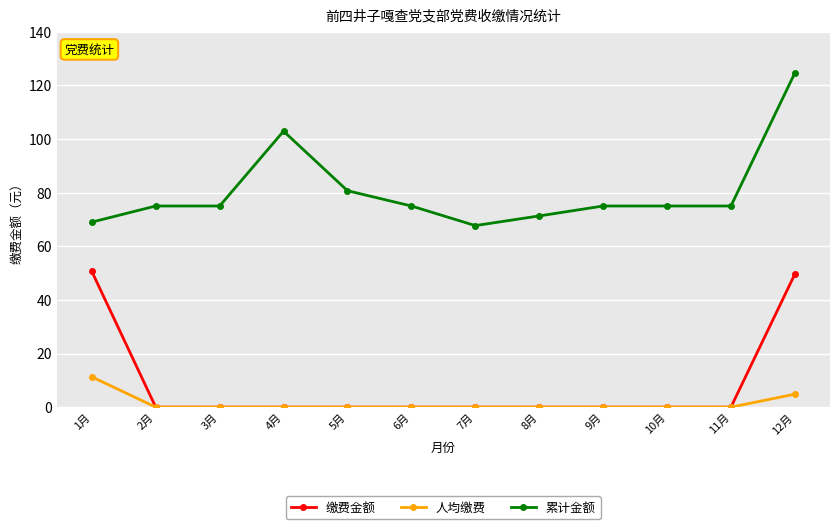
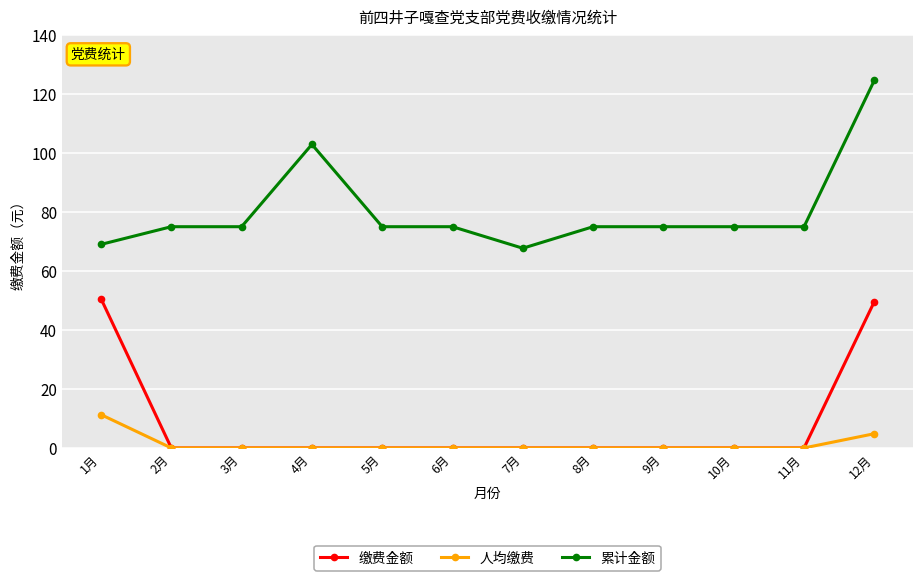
  {
    "缴费金额": {
      "1月": 51,
      "12月": 50
    },
    "人均缴费": {
      "1月": 11,
      "12月": 5
    },
    "累计金额": {
      "1月": 69,
      "2月": 75,
      "3月": 75,
      "4月": 103,
-     "5月": 81,
+     "5月": 75,
      "6月": 75,
      "7月": 68,
-     "8月": 71,
+     "8月": 75,
      "9月": 75,
      "10月": 75,
      "11月": 75,
      "12月": 125
    }
  }
